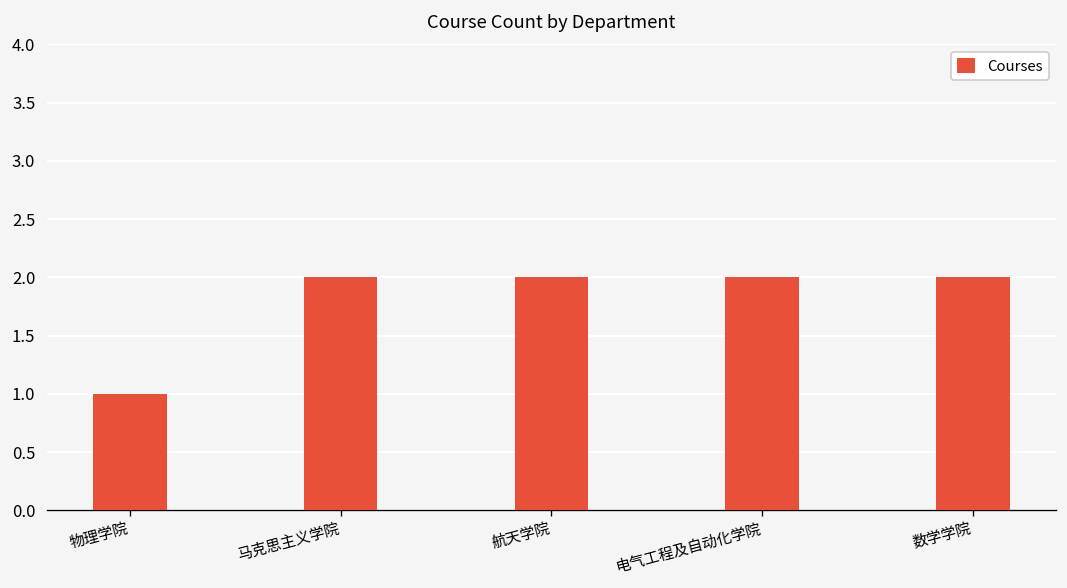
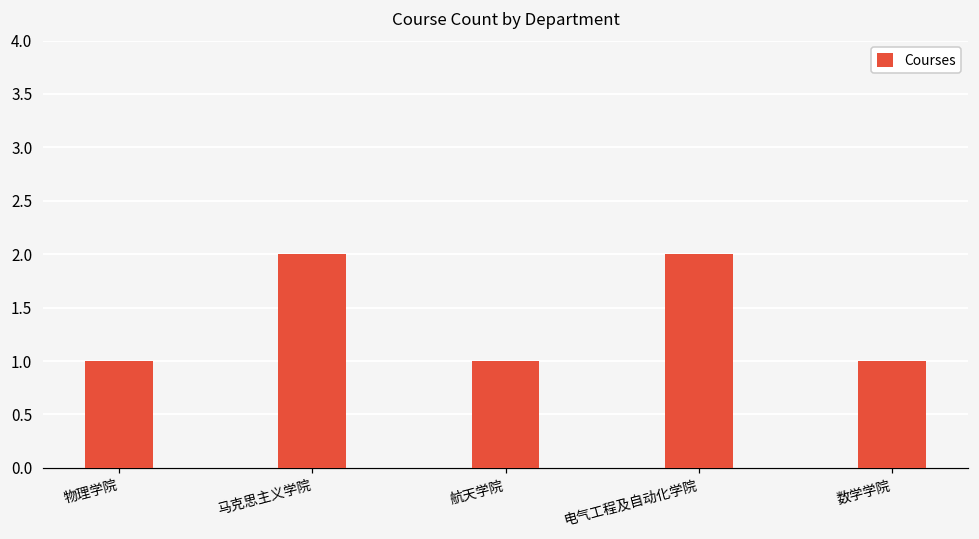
  {
    "物理学院": 1,
    "马克思主义学院": 2,
-   "航天学院": 2,
+   "航天学院": 1,
    "电气工程及自动化学院": 2,
-   "数学学院": 2
+   "数学学院": 1
  }
